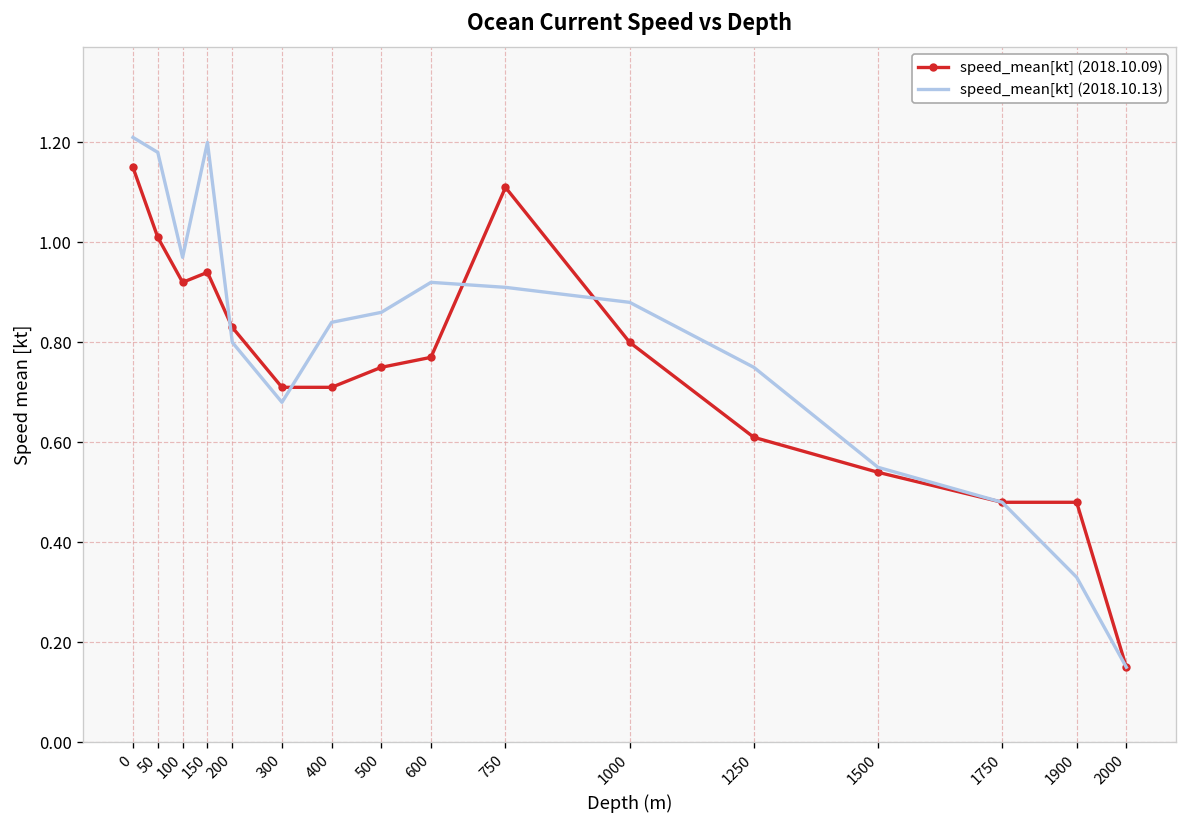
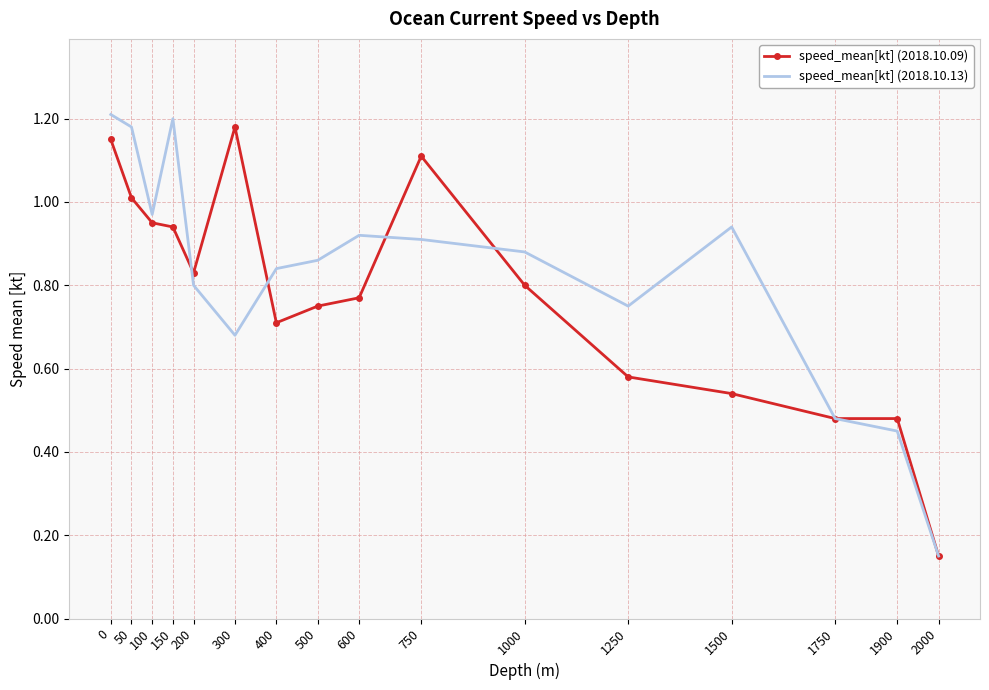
  {
    "speed_mean[kt] (2018.10.09)": {
      "0": 1.15,
      "50": 1.01,
-     "100": 0.92,
+     "100": 0.95,
      "150": 0.94,
      "200": 0.83,
-     "300": 0.71,
+     "300": 1.18,
      "400": 0.71,
      "500": 0.75,
      "600": 0.77,
      "750": 1.11,
      "1000": 0.80,
-     "1250": 0.61,
+     "1250": 0.58,
      "1500": 0.54,
      "1900": 0.48
    },
    "speed_mean[kt] (2018.10.13)": {
      "0": 1.21,
      "50": 1.18,
      "100": 0.97,
      "150": 1.20,
      "200": 0.80,
      "300": 0.68,
      "400": 0.84,
      "500": 0.86,
      "600": 0.92,
      "750": 0.91,
      "1000": 0.88,
      "1250": 0.75,
-     "1500": 0.55,
-     "1900": 0.33
+     "1500": 0.94,
+     "1900": 0.45
    }
  }
